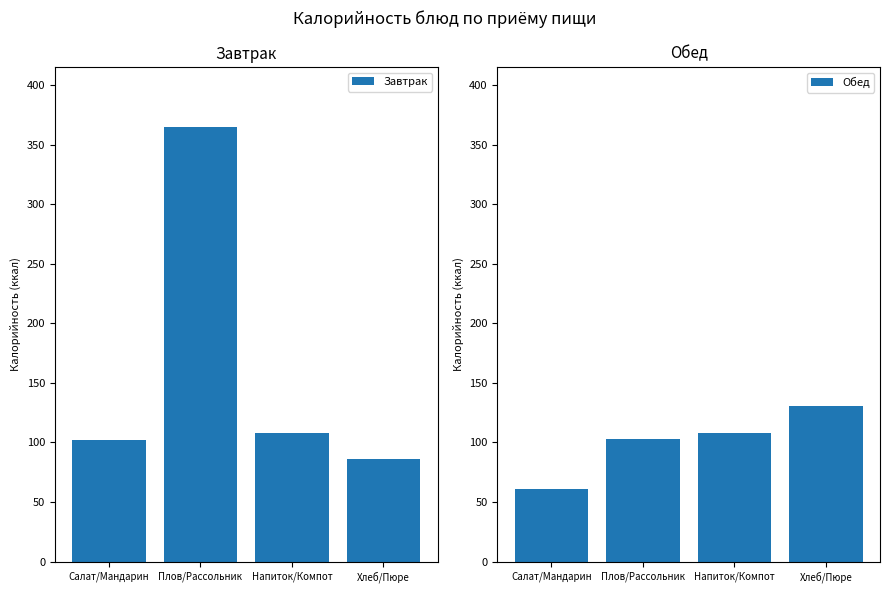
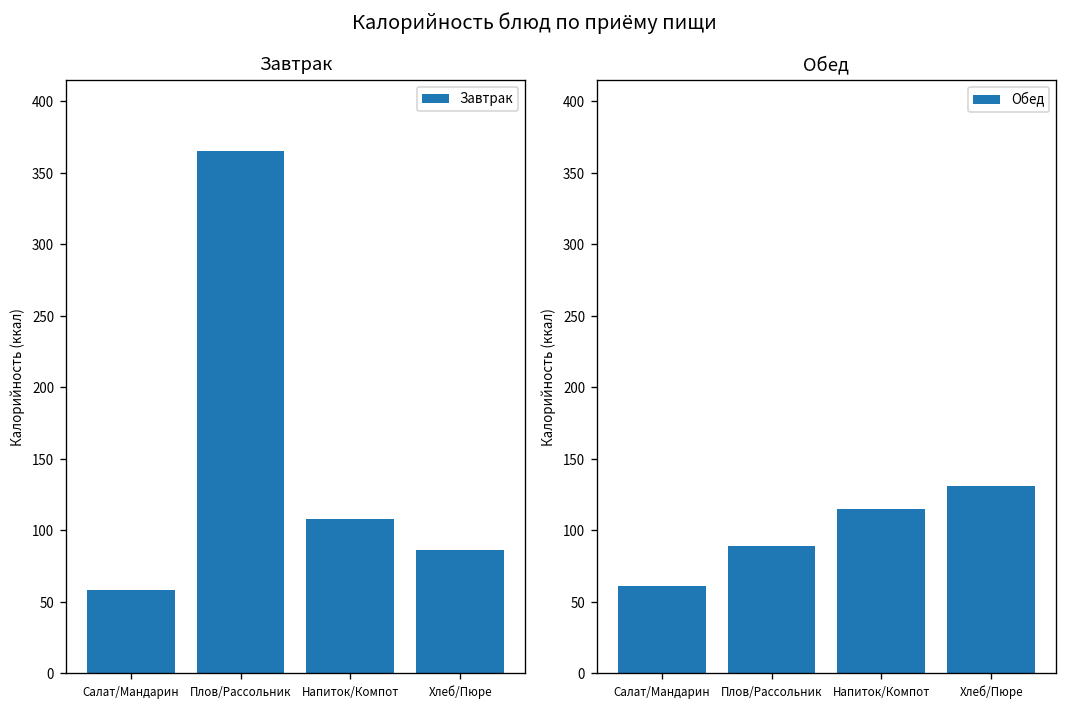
  {
    "Завтрак": {
-     "Салат/Мандарин": 102,
+     "Салат/Мандарин": 58,
      "Плов/Рассольник": 365,
      "Напиток/Компот": 108,
      "Хлеб/Пюре": 86
    },
    "Обед": {
      "Салат/Мандарин": 61,
-     "Плов/Рассольник": 103,
-     "Напиток/Компот": 108,
+     "Плов/Рассольник": 89,
+     "Напиток/Компот": 115,
      "Хлеб/Пюре": 131
    }
  }
